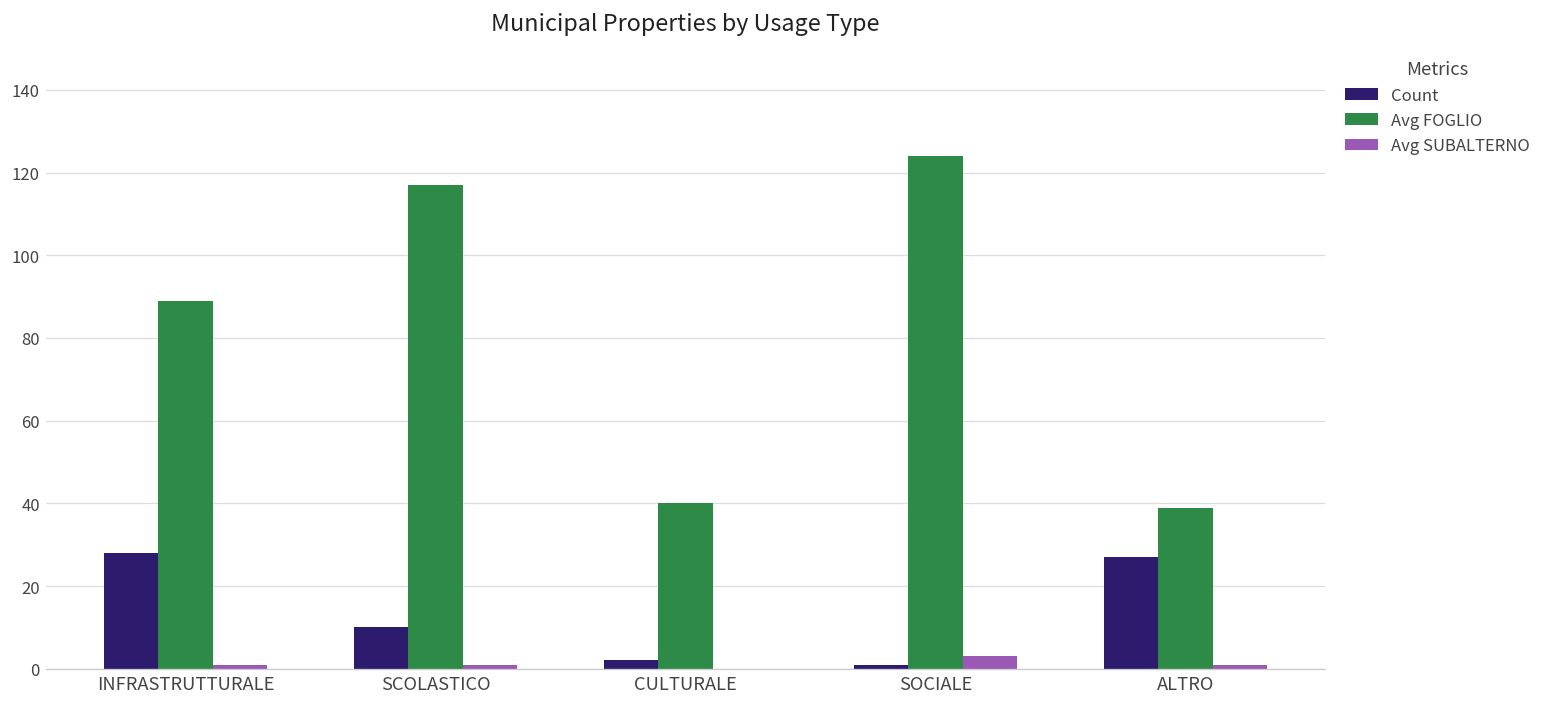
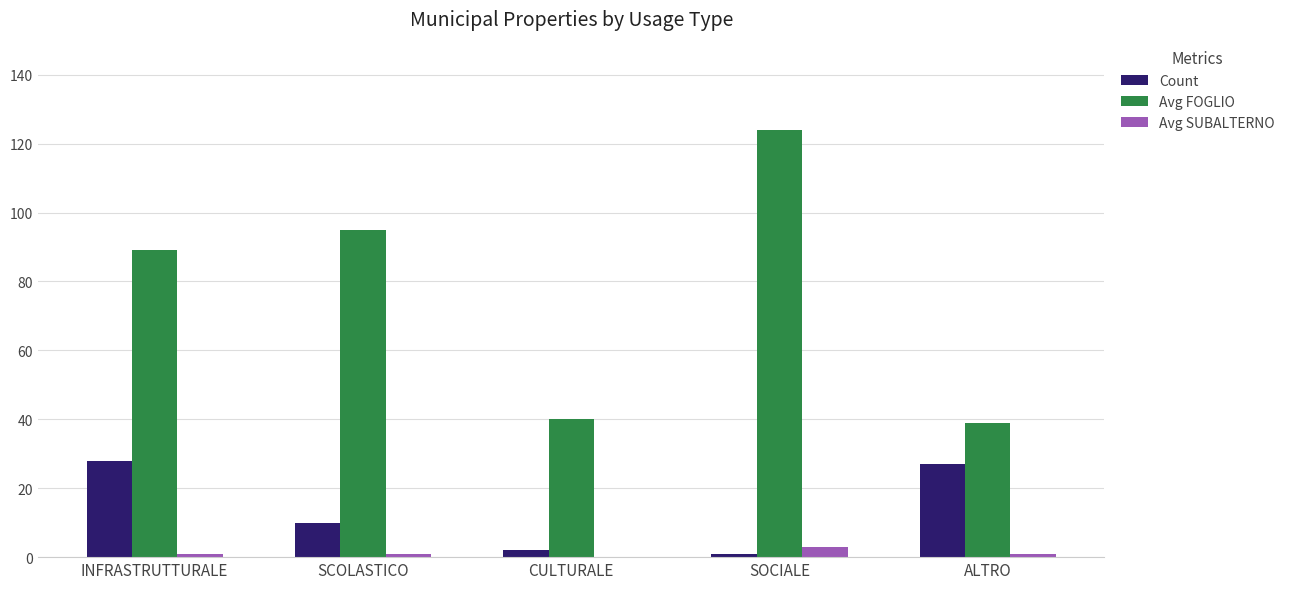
  {
    "Count": {
      "INFRASTRUTTURALE": 28,
      "SCOLASTICO": 10,
      "CULTURALE": 2,
      "SOCIALE": 1,
      "ALTRO": 27
    },
    "Avg FOGLIO": {
      "INFRASTRUTTURALE": 89,
-     "SCOLASTICO": 117,
+     "SCOLASTICO": 95,
      "CULTURALE": 40,
      "SOCIALE": 124,
      "ALTRO": 39
    },
    "Avg SUBALTERNO": {
      "INFRASTRUTTURALE": 1,
      "SCOLASTICO": 1,
      "CULTURALE": 0,
      "SOCIALE": 3,
      "ALTRO": 1
    }
  }
